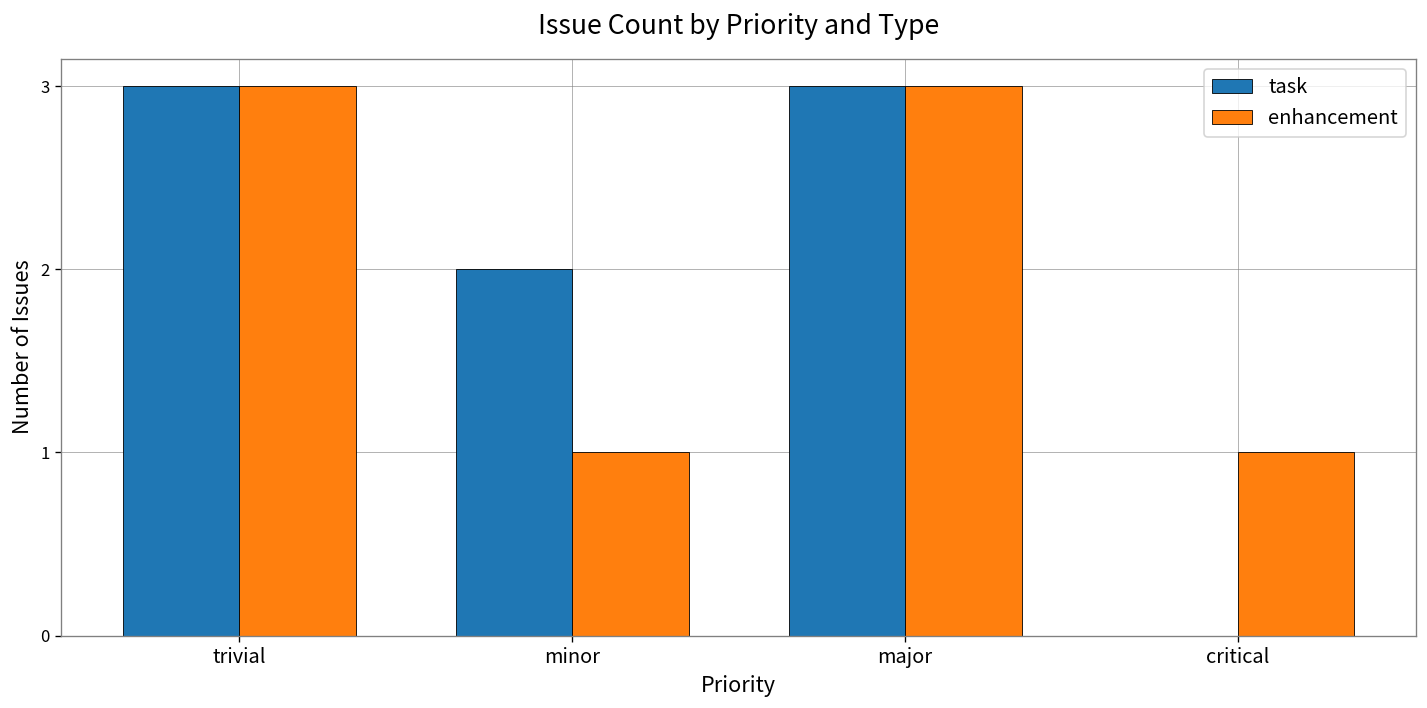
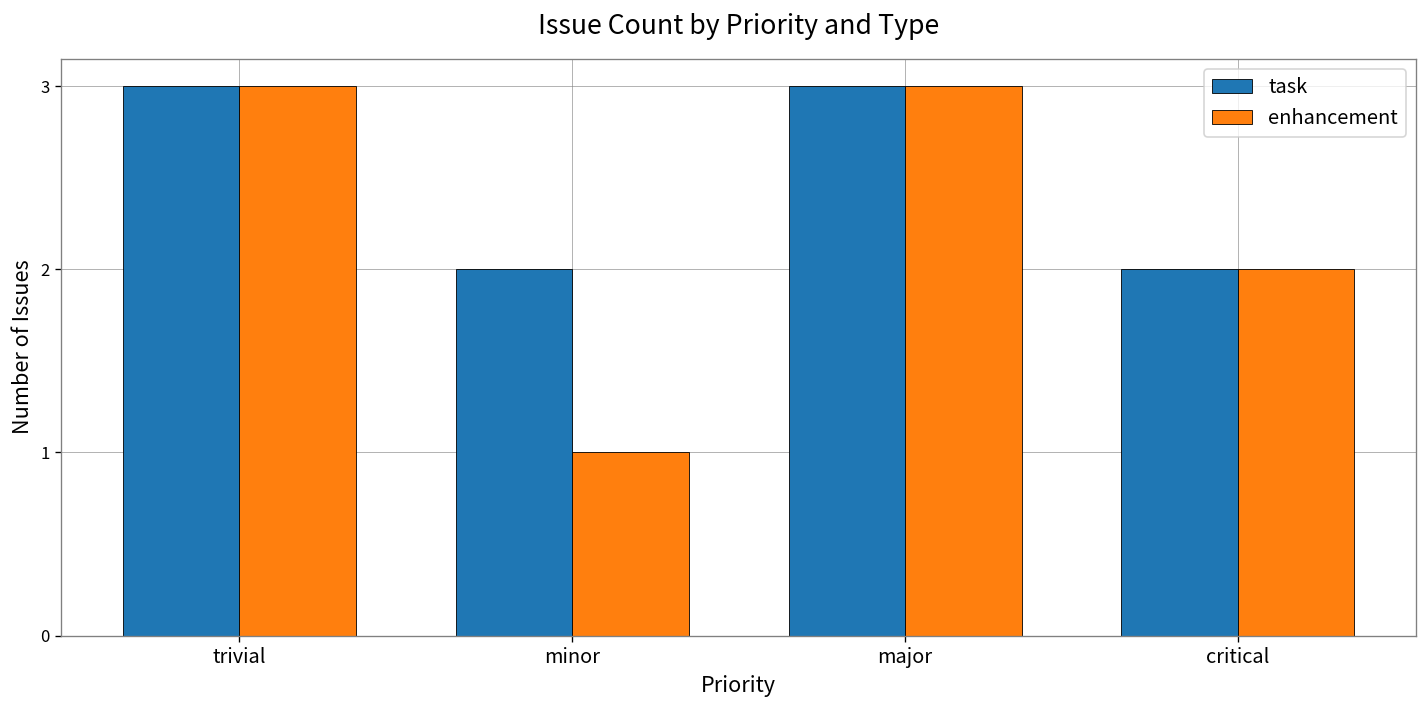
  {
    "task": {
      "trivial": 3,
      "minor": 2,
      "major": 3,
-     "critical": 0
+     "critical": 2
    },
    "enhancement": {
      "trivial": 3,
      "minor": 1,
      "major": 3,
-     "critical": 1
+     "critical": 2
    }
  }
